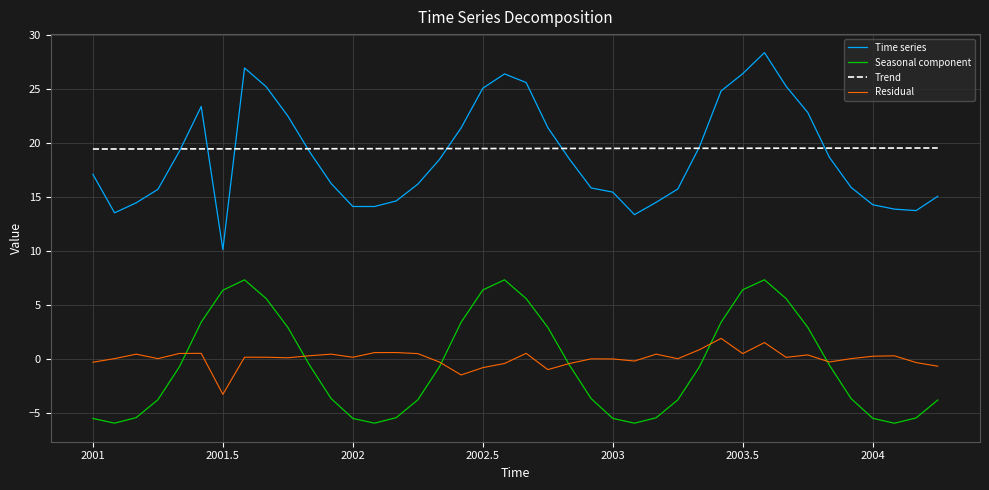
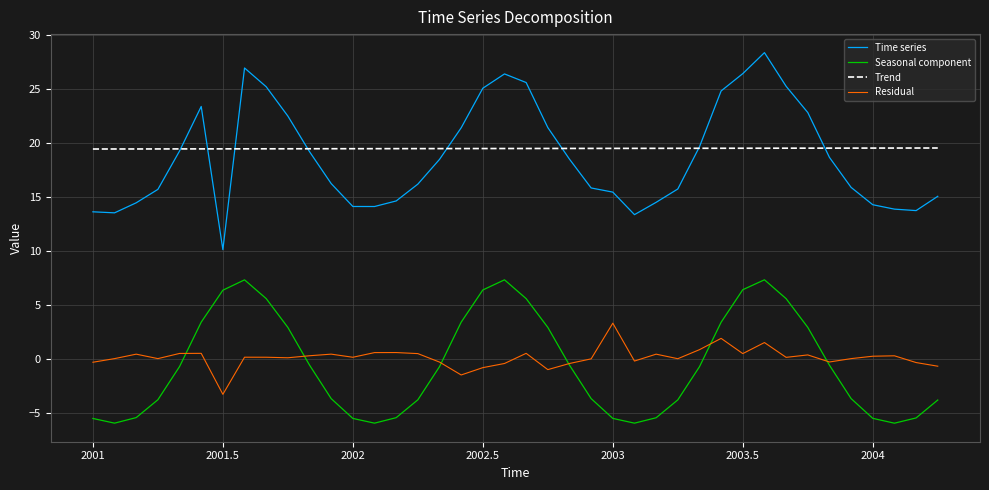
  {
    "Time series": {
-     "2001": 17.1,
+     "2001": 13.6,
      "2001.5": 10.1,
      "2002": 14.1,
      "2002.5": 25.1,
      "2003": 15.4,
      "2003.5": 26.4,
      "2004": 14.3
    },
    "Seasonal component": {
      "2001": -5.5,
      "2001.5": 6.4,
      "2002": -5.5,
      "2002.5": 6.4,
      "2003": -5.5,
      "2003.5": 6.4,
      "2004": -5.5
    },
    "Trend": {
      "2001": 19.4,
      "2001.5": 19.4,
      "2002": 19.5,
      "2002.5": 19.5,
      "2003": 19.5,
      "2003.5": 19.5,
      "2004": 19.5
    },
    "Residual": {
      "2001": -0.3,
      "2001.5": -3.3,
      "2002": 0.2,
      "2002.5": -0.8,
-     "2003": 0.0,
+     "2003": 3.3,
      "2003.5": 0.5,
      "2004": 0.3
    }
  }
